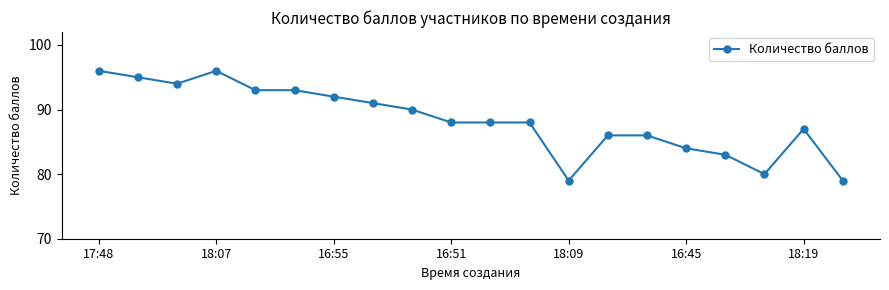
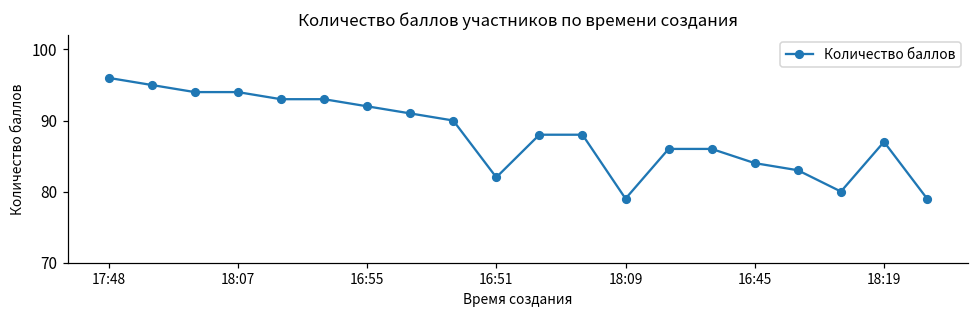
  {
    "17:48": 96,
-   "18:07": 96,
+   "18:07": 94,
    "16:55": 92,
-   "16:51": 88,
+   "16:51": 82,
    "18:09": 79,
    "16:45": 84,
    "18:19": 87
  }
